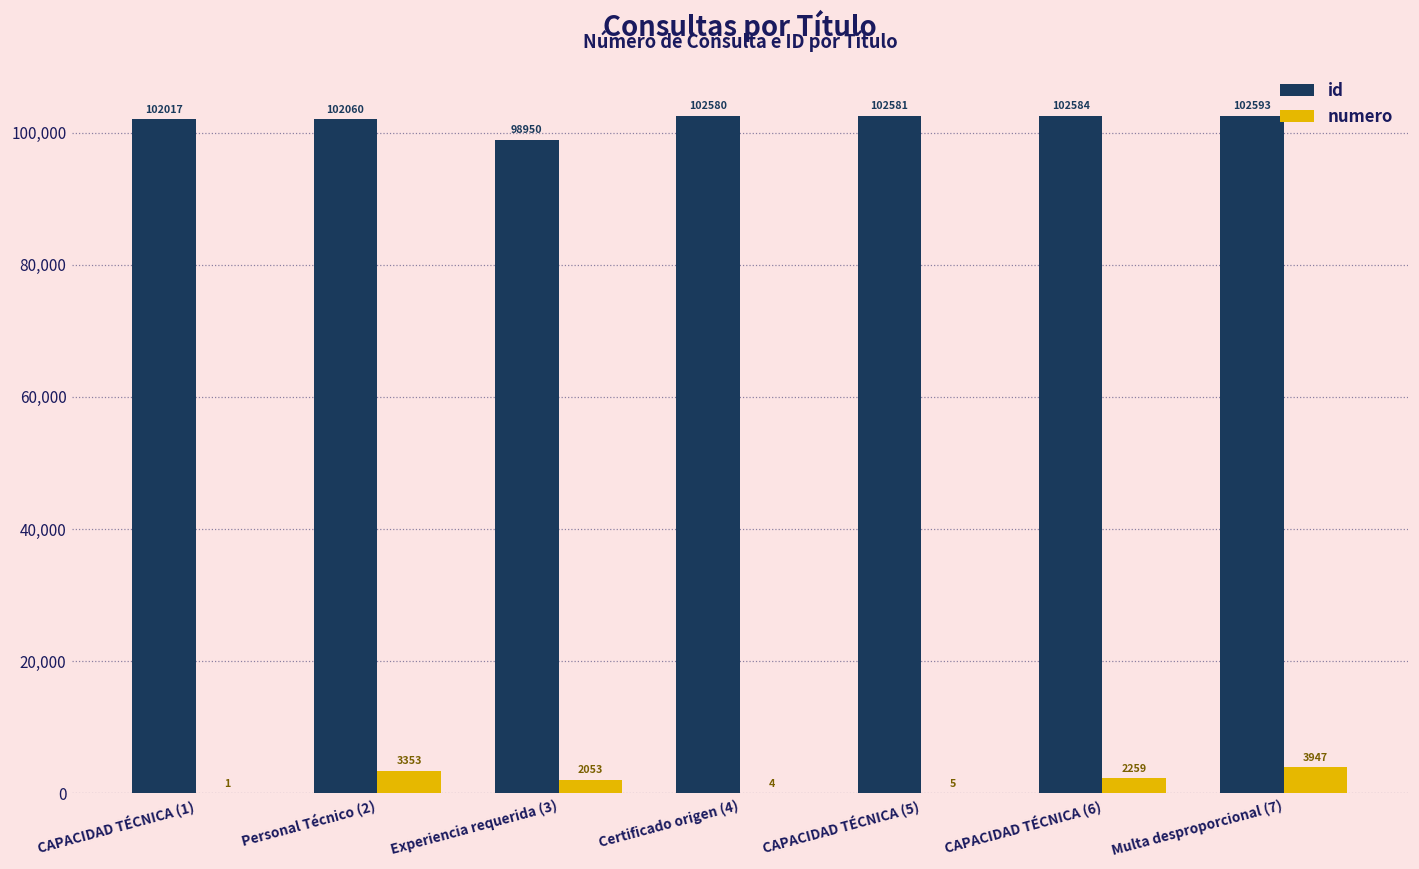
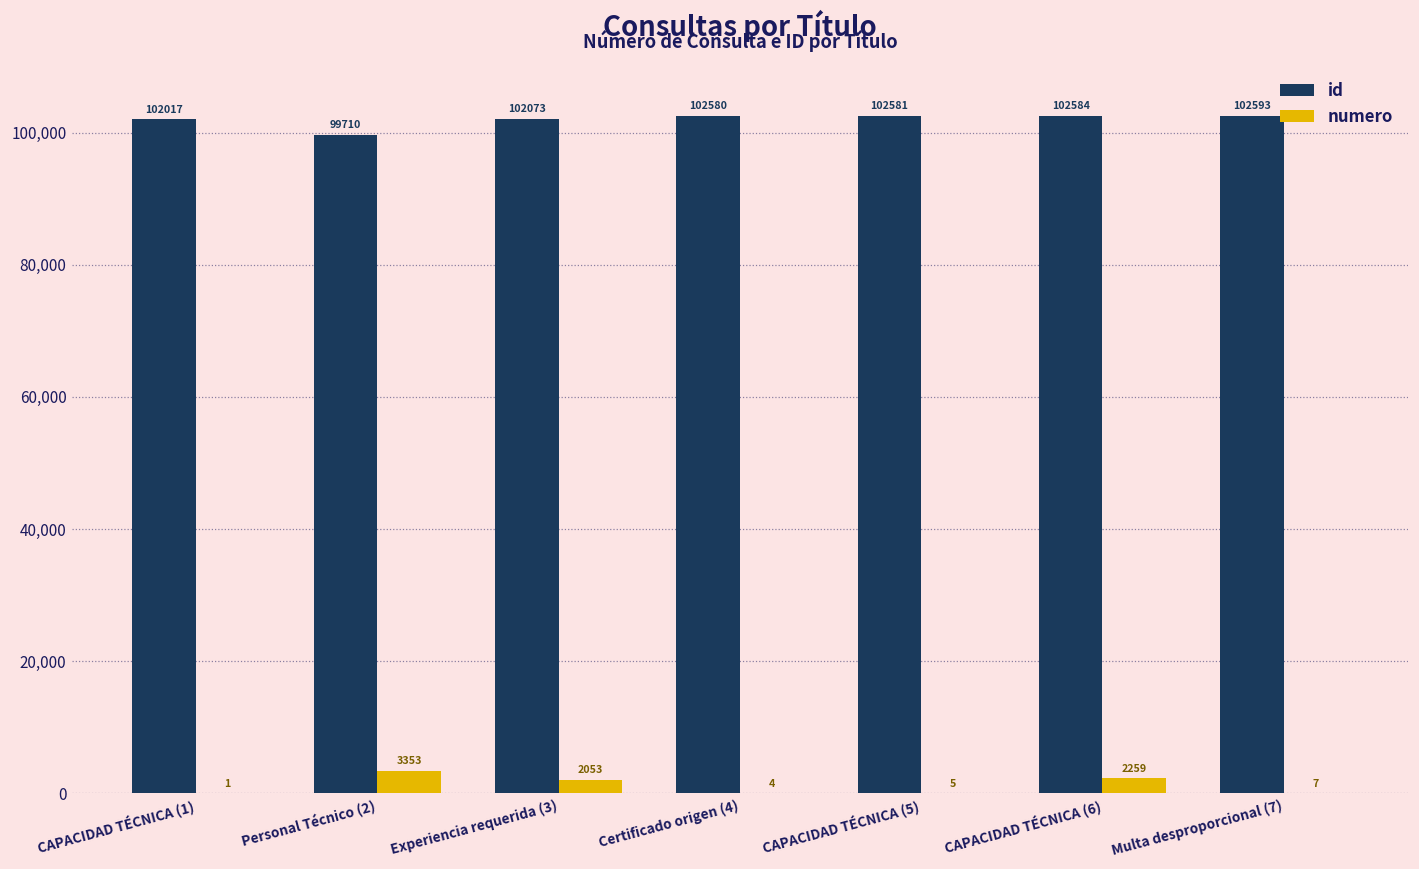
  {
    "id": {
      "CAPACIDAD TÉCNICA (1)": 102017,
-     "Personal Técnico (2)": 102060,
-     "Experiencia requerida (3)": 98950,
+     "Personal Técnico (2)": 99710,
+     "Experiencia requerida (3)": 102073,
      "Certificado origen (4)": 102580,
      "CAPACIDAD TÉCNICA (5)": 102581,
      "CAPACIDAD TÉCNICA (6)": 102584,
      "Multa desproporcional (7)": 102593
    },
    "numero": {
      "CAPACIDAD TÉCNICA (1)": 1,
      "Personal Técnico (2)": 3353,
      "Experiencia requerida (3)": 2053,
      "Certificado origen (4)": 4,
      "CAPACIDAD TÉCNICA (5)": 5,
      "CAPACIDAD TÉCNICA (6)": 2259,
-     "Multa desproporcional (7)": 3947
+     "Multa desproporcional (7)": 7
    }
  }
